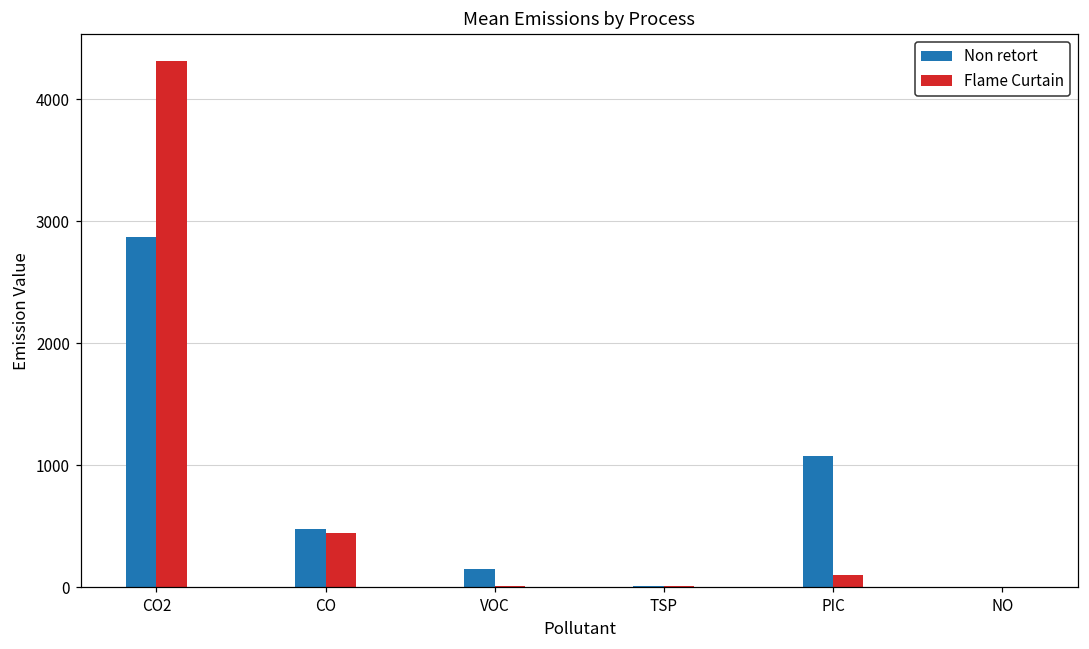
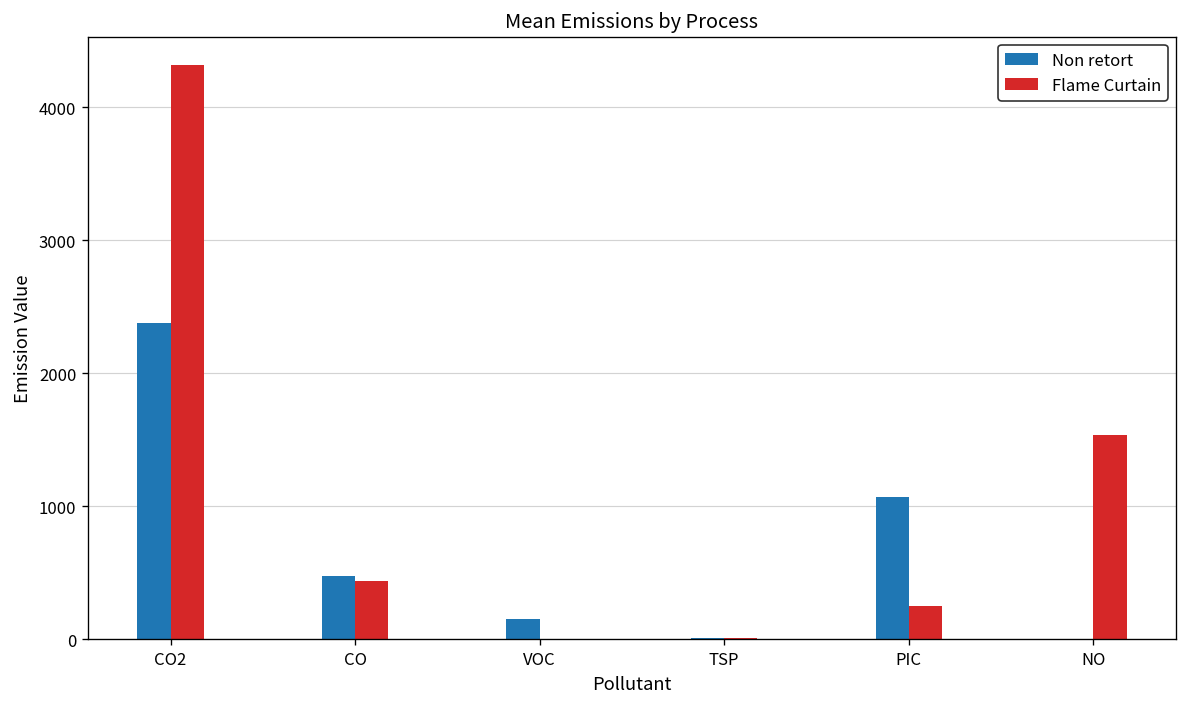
  {
    "Non retort": {
-     "CO2": 2870,
+     "CO2": 2380,
      "CO": 480,
      "VOC": 150,
      "PIC": 1070
    },
    "Flame Curtain": {
      "CO2": 4310,
      "CO": 440,
-     "PIC": 100,
-     "NO": 0
+     "PIC": 250,
+     "NO": 1530
    }
  }
